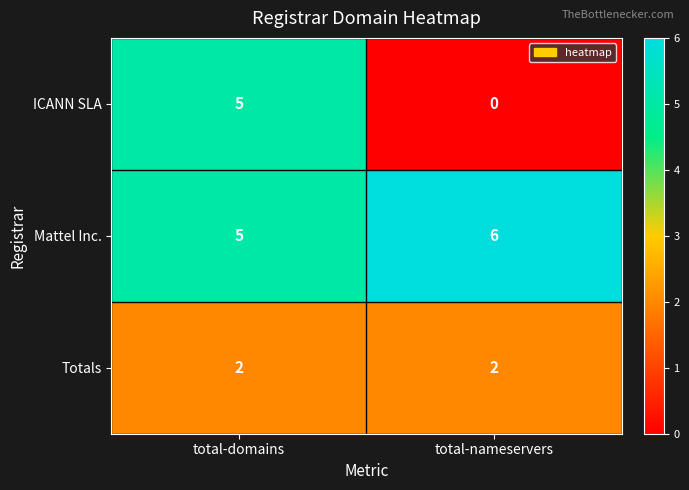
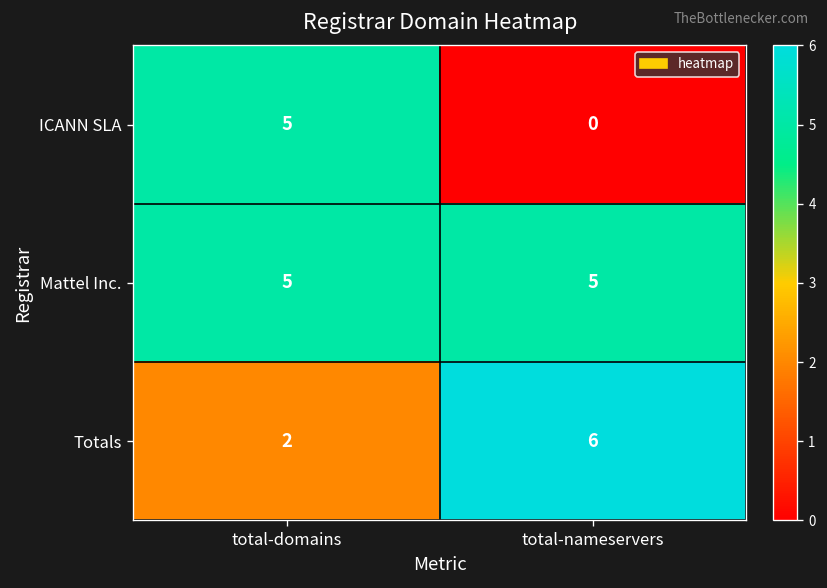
  {
    "ICANN SLA": {
      "total-domains": 5,
      "total-nameservers": 0
    },
    "Mattel Inc.": {
      "total-domains": 5,
-     "total-nameservers": 6
+     "total-nameservers": 5
    },
    "Totals": {
      "total-domains": 2,
-     "total-nameservers": 2
+     "total-nameservers": 6
    }
  }
